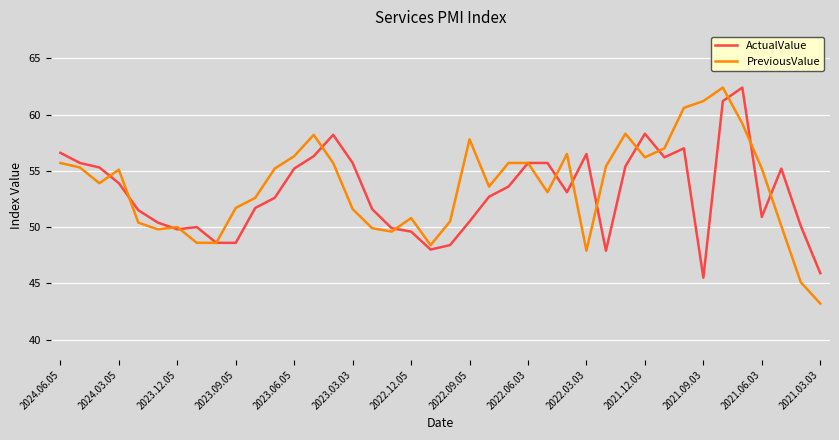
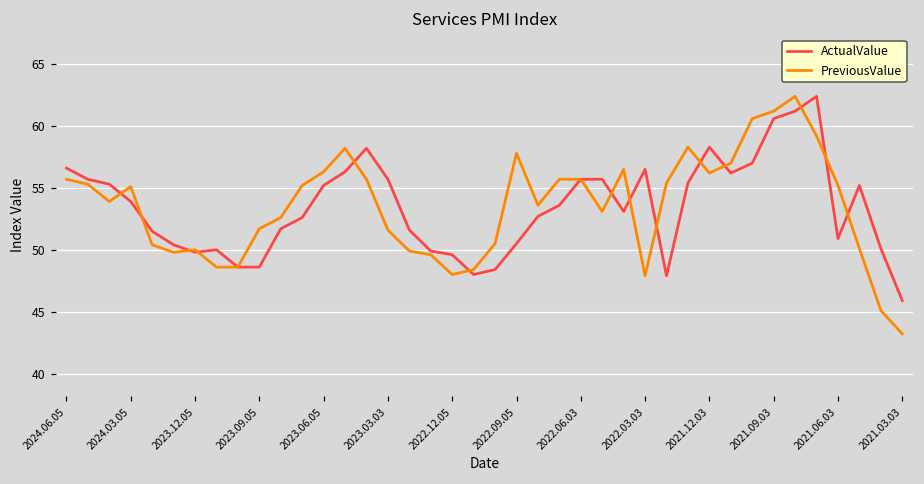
  {
    "ActualValue": {
      "2024.06.05": 56.6,
      "2024.03.05": 53.9,
      "2023.09.05": 48.6,
      "2023.06.05": 55.2,
      "2023.03.03": 55.7,
      "2022.12.05": 49.6,
      "2022.09.05": 50.5,
      "2022.03.03": 56.5,
      "2021.12.03": 58.3,
-     "2021.09.03": 45.5,
+     "2021.09.03": 60.6,
      "2021.06.03": 50.9,
      "2021.03.03": 45.9
    },
    "PreviousValue": {
      "2024.06.05": 55.7,
      "2024.03.05": 55.1,
      "2023.09.05": 51.7,
      "2023.06.05": 56.3,
      "2023.03.03": 51.6,
-     "2022.12.05": 50.8,
+     "2022.12.05": 48.0,
      "2022.09.05": 57.8,
      "2022.03.03": 47.9,
      "2021.12.03": 56.2,
      "2021.09.03": 61.2,
      "2021.06.03": 55.2,
      "2021.03.03": 43.2
    }
  }
